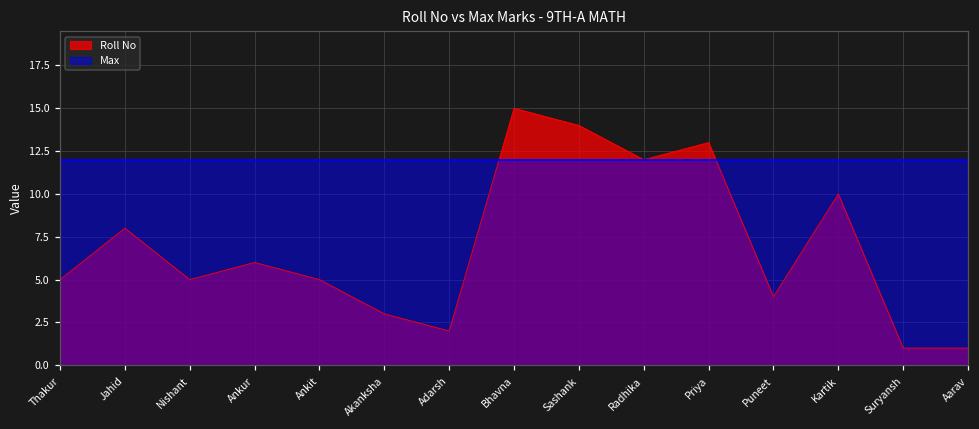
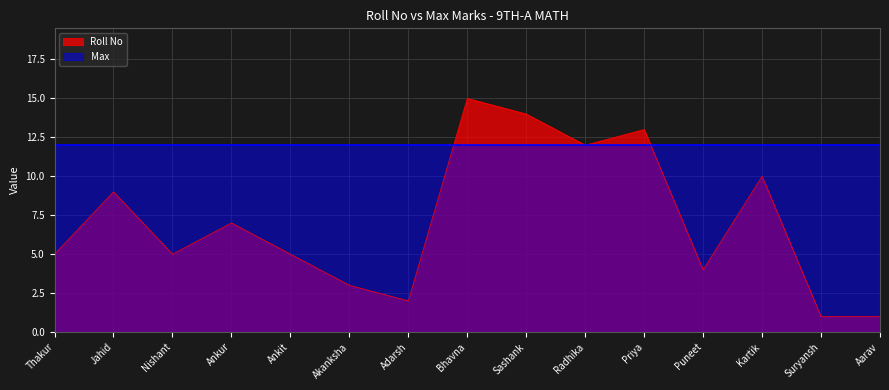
  {
    "Roll No": {
      "Thakur": 5,
-     "Jahid": 8,
+     "Jahid": 9,
      "Nishant": 5,
-     "Ankur": 6,
+     "Ankur": 7,
      "Ankit": 5,
      "Akanksha": 3,
      "Adarsh": 2,
      "Bhavna": 15,
      "Sashank": 14,
      "Priya": 13,
      "Puneet": 4,
      "Kartik": 10,
      "Suryansh": 1,
      "Aarav": 1
    },
    "Max": {
      "Thakur": 12,
      "Jahid": 12,
      "Nishant": 12,
      "Ankur": 12,
      "Ankit": 12,
      "Akanksha": 12,
      "Adarsh": 12,
      "Bhavna": 12,
      "Sashank": 12,
      "Priya": 12,
      "Puneet": 12,
      "Kartik": 12,
      "Suryansh": 12,
      "Aarav": 12
    }
  }
